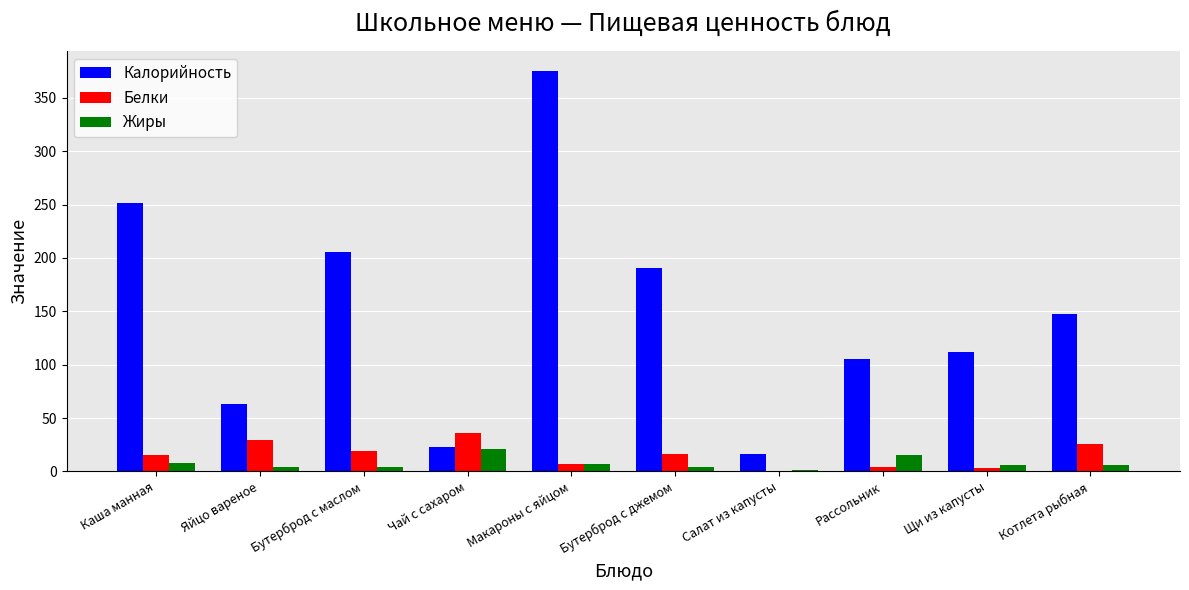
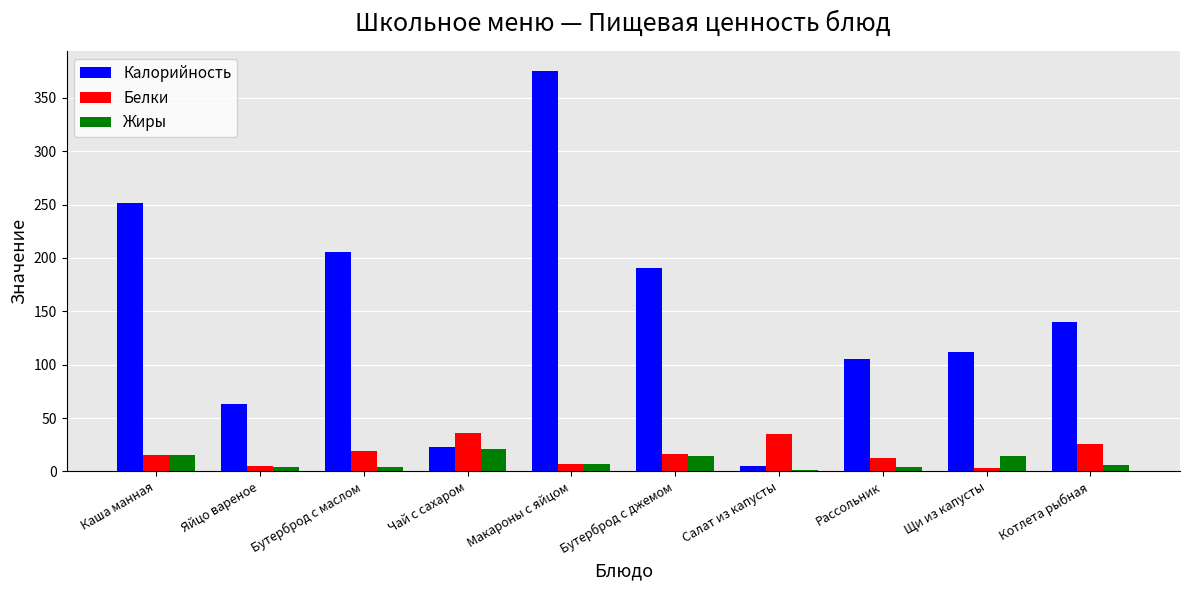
  {
    "Калорийность": {
      "Каша манная": 251,
      "Яйцо вареное": 63,
      "Бутерброд с маслом": 206,
      "Чай с сахаром": 23,
      "Макароны с яйцом": 375,
      "Бутерброд с джемом": 191,
-     "Салат из капусты": 17,
+     "Салат из капусты": 5,
      "Рассольник": 105,
      "Щи из капусты": 112,
-     "Котлета рыбная": 148
+     "Котлета рыбная": 140
    },
    "Белки": {
      "Каша манная": 15,
-     "Яйцо вареное": 29,
+     "Яйцо вареное": 5,
      "Бутерброд с маслом": 19,
      "Чай с сахаром": 36,
      "Макароны с яйцом": 7,
      "Бутерброд с джемом": 16,
-     "Салат из капусты": 0,
-     "Рассольник": 4,
+     "Салат из капусты": 35,
+     "Рассольник": 13,
      "Щи из капусты": 3,
      "Котлета рыбная": 26
    },
    "Жиры": {
-     "Каша манная": 8,
+     "Каша манная": 16,
      "Яйцо вареное": 5,
      "Бутерброд с маслом": 4,
      "Чай с сахаром": 21,
      "Макароны с яйцом": 7,
-     "Бутерброд с джемом": 4,
-     "Рассольник": 16,
-     "Щи из капусты": 6,
+     "Бутерброд с джемом": 15,
+     "Рассольник": 4,
+     "Щи из капусты": 14,
      "Котлета рыбная": 6
    }
  }
